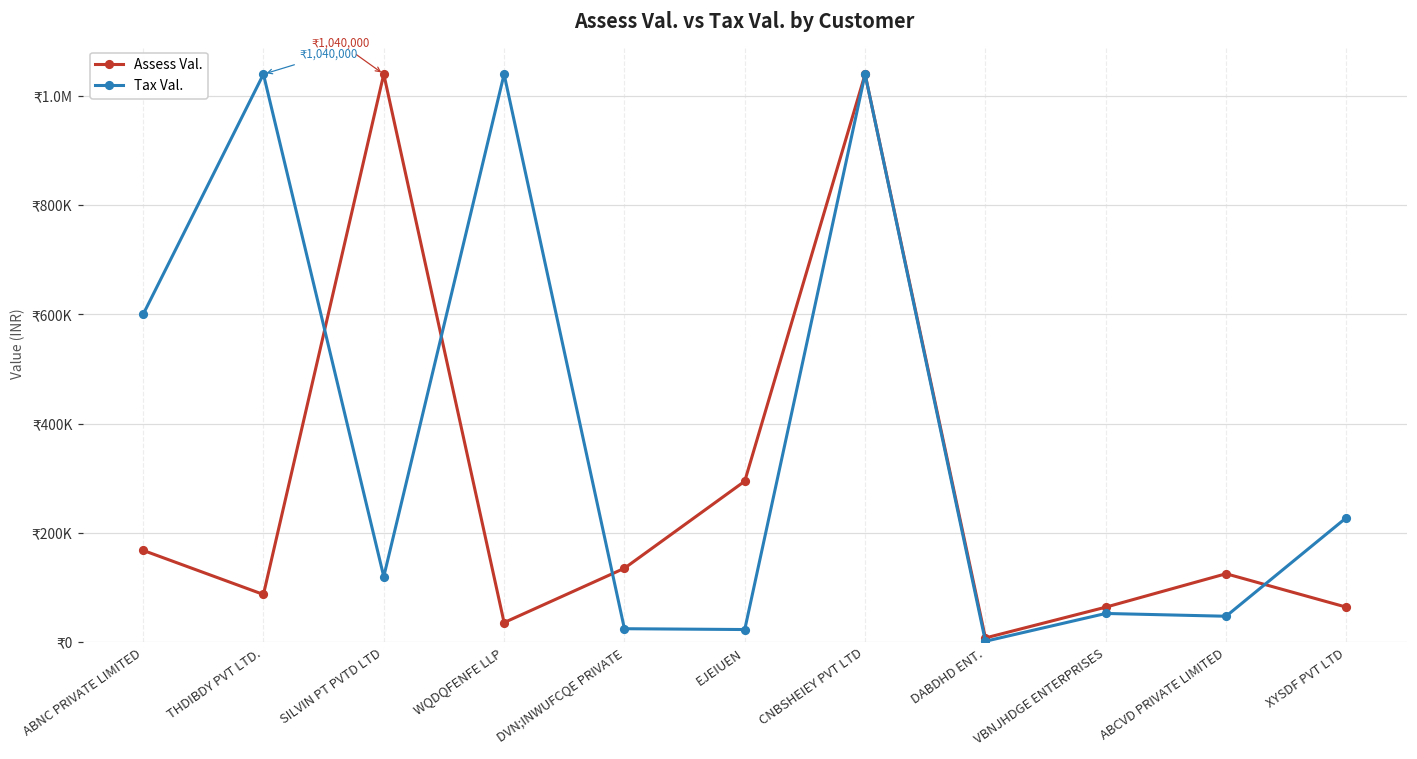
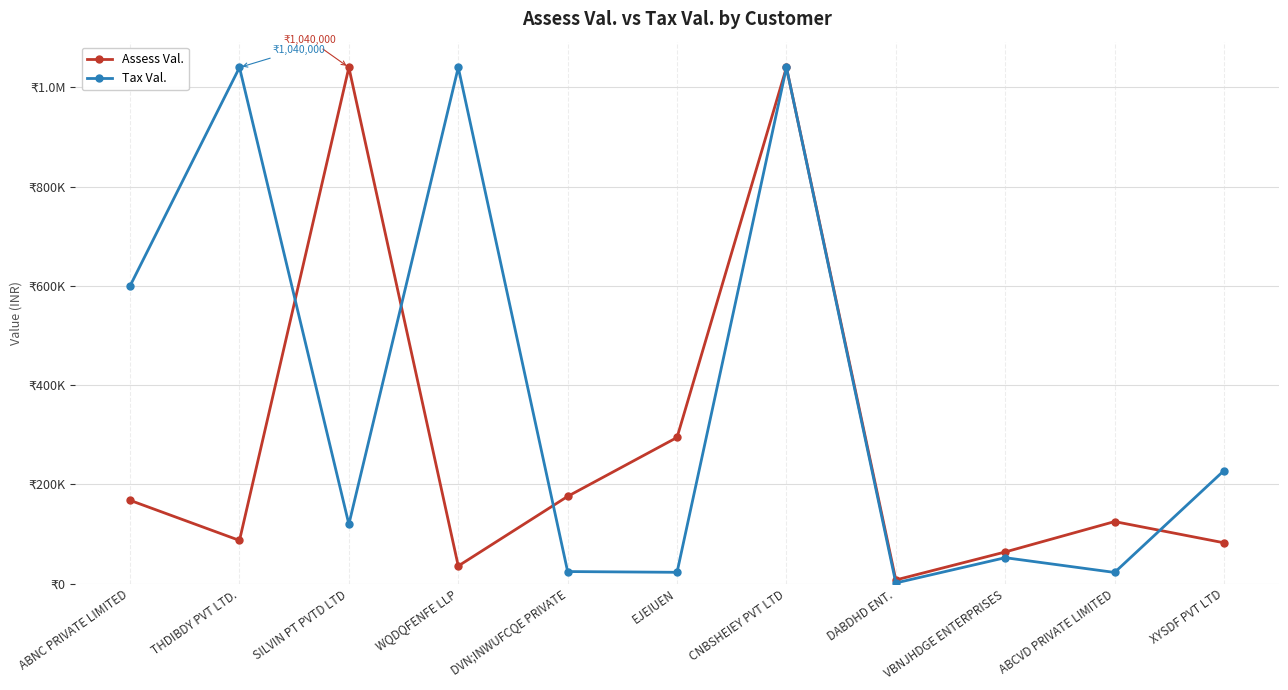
  {
    "Assess Val.": {
      "ABNC PRIVATE LIMITED": "₹170000",
      "THDIBDY PVT LTD.": "₹90000",
      "WQDQFENFE LLP": "₹40000",
-     "DVN;INWUFCQE PRIVATE": "₹140000",
+     "DVN;INWUFCQE PRIVATE": "₹180000",
      "EJEIUEN": "₹290000",
      "DABDHD ENT.": "₹10000",
      "VBNJHDGE ENTERPRISES": "₹60000",
      "ABCVD PRIVATE LIMITED": "₹130000",
-     "XYSDF PVT LTD": "₹60000"
+     "XYSDF PVT LTD": "₹80000"
    },
    "Tax Val.": {
      "ABNC PRIVATE LIMITED": "₹600000",
      "SILVIN PT PVTD LTD": "₹120000",
      "WQDQFENFE LLP": "₹1040000",
      "DVN;INWUFCQE PRIVATE": "₹20000",
      "EJEIUEN": "₹20000",
      "DABDHD ENT.": "₹0",
      "VBNJHDGE ENTERPRISES": "₹50000",
-     "ABCVD PRIVATE LIMITED": "₹50000",
+     "ABCVD PRIVATE LIMITED": "₹20000",
      "XYSDF PVT LTD": "₹230000"
    }
  }
